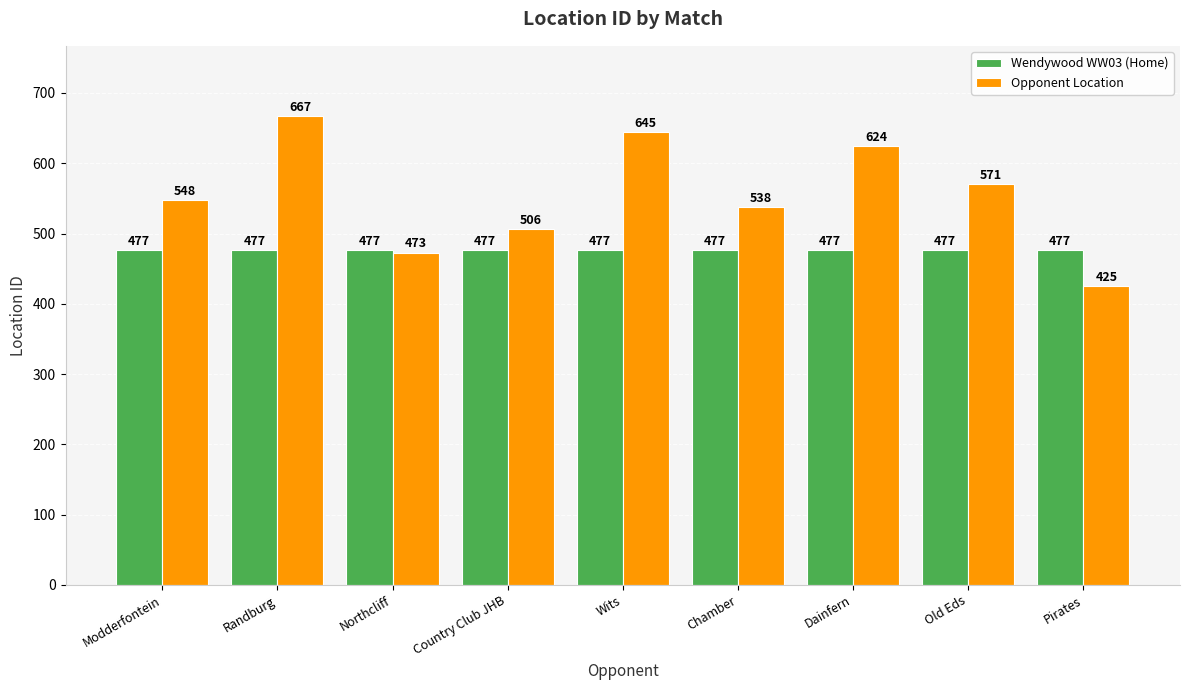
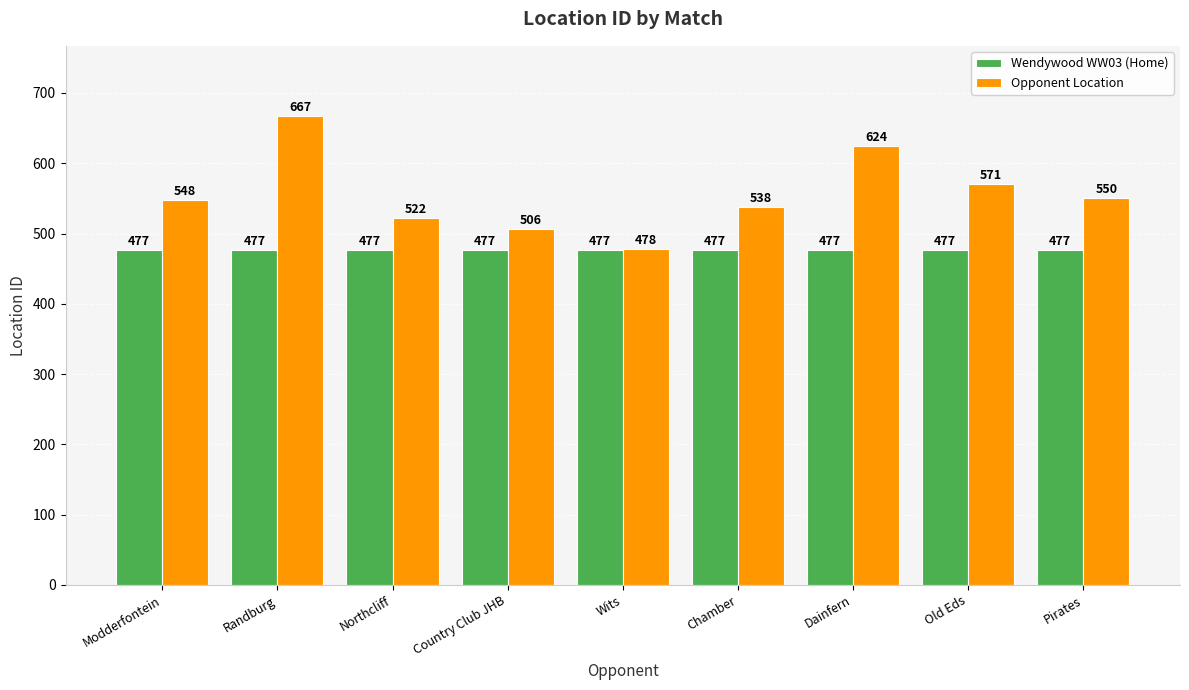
  {
    "Wendywood WW03 (Home)": {
      "Modderfontein": 477,
      "Randburg": 477,
      "Northcliff": 477,
      "Country Club JHB": 477,
      "Wits": 477,
      "Chamber": 477,
      "Dainfern": 477,
      "Old Eds": 477,
      "Pirates": 477
    },
    "Opponent Location": {
      "Modderfontein": 548,
      "Randburg": 667,
-     "Northcliff": 473,
+     "Northcliff": 522,
      "Country Club JHB": 506,
-     "Wits": 645,
+     "Wits": 478,
      "Chamber": 538,
      "Dainfern": 624,
      "Old Eds": 571,
-     "Pirates": 425
+     "Pirates": 550
    }
  }
